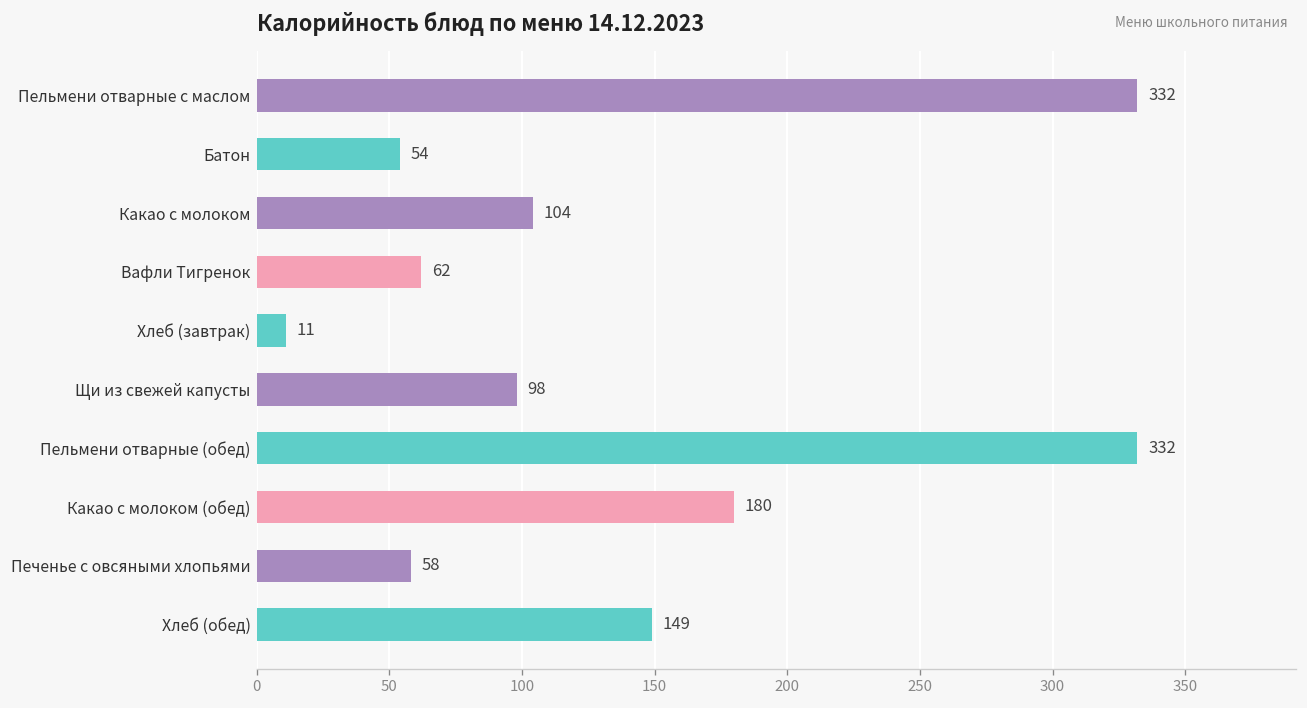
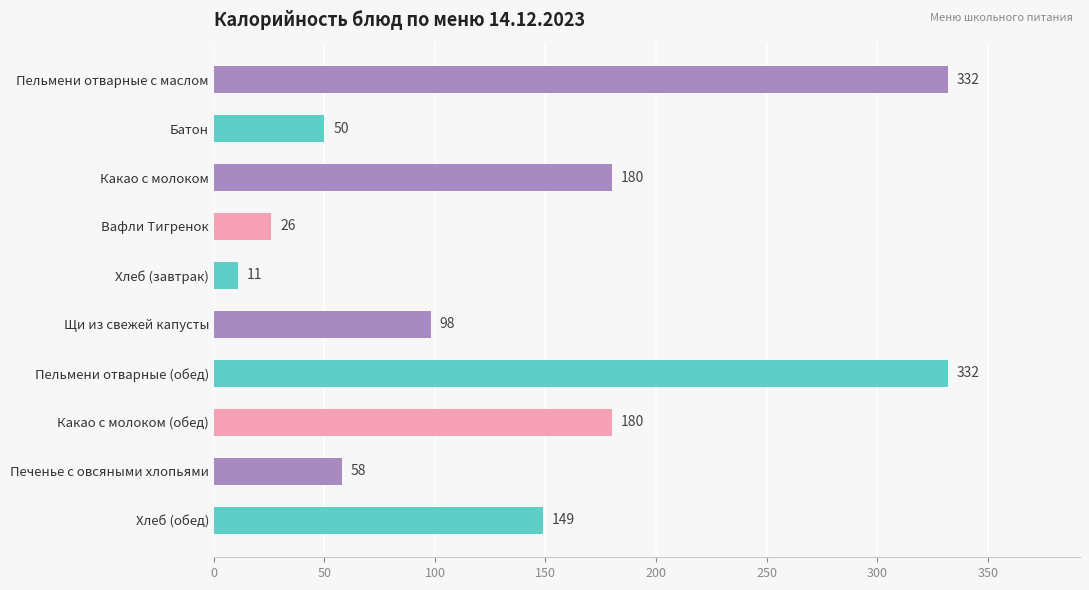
  {
    "Пельмени отварные с маслом": 332,
-   "Батон": 54,
-   "Какао с молоком": 104,
-   "Вафли Тигренок": 62,
+   "Батон": 50,
+   "Какао с молоком": 180,
+   "Вафли Тигренок": 26,
    "Хлеб (завтрак)": 11,
    "Щи из свежей капусты": 98,
    "Пельмени отварные (обед)": 332,
    "Какао с молоком (обед)": 180,
    "Печенье с овсяными хлопьями": 58,
    "Хлеб (обед)": 149
  }
